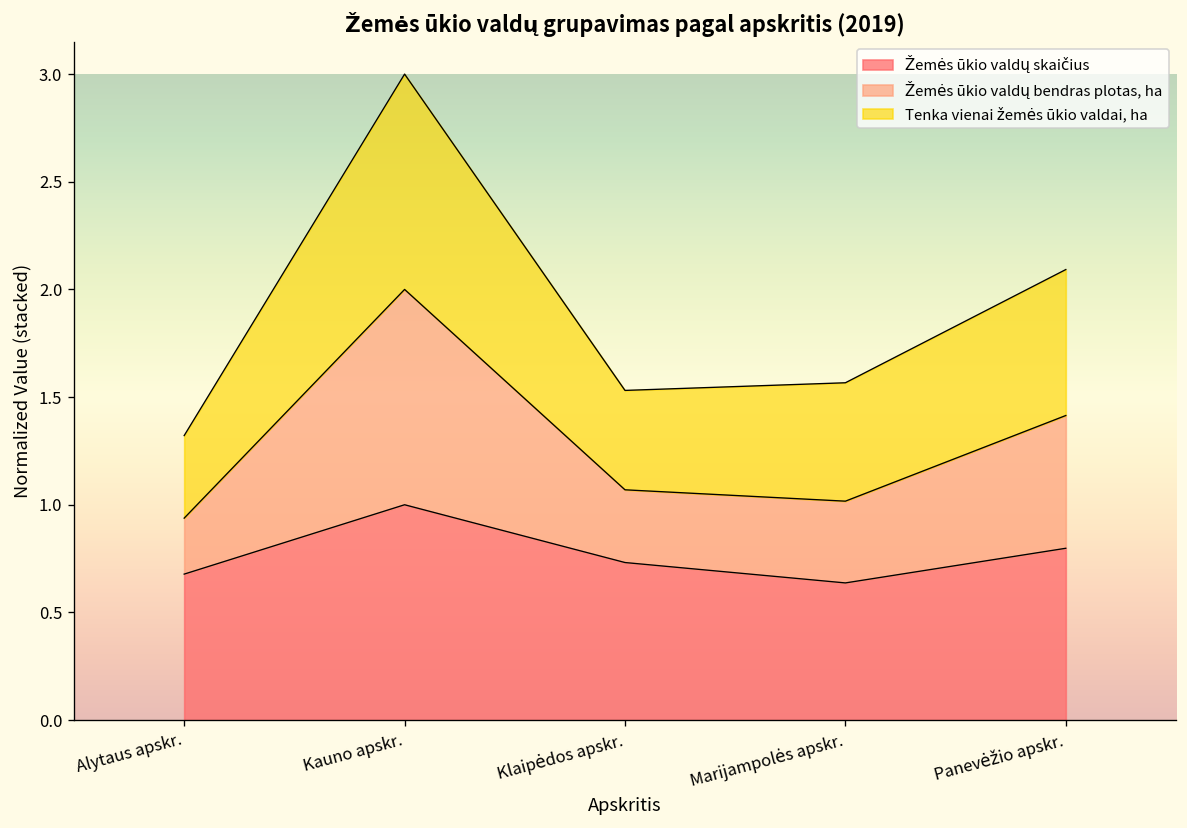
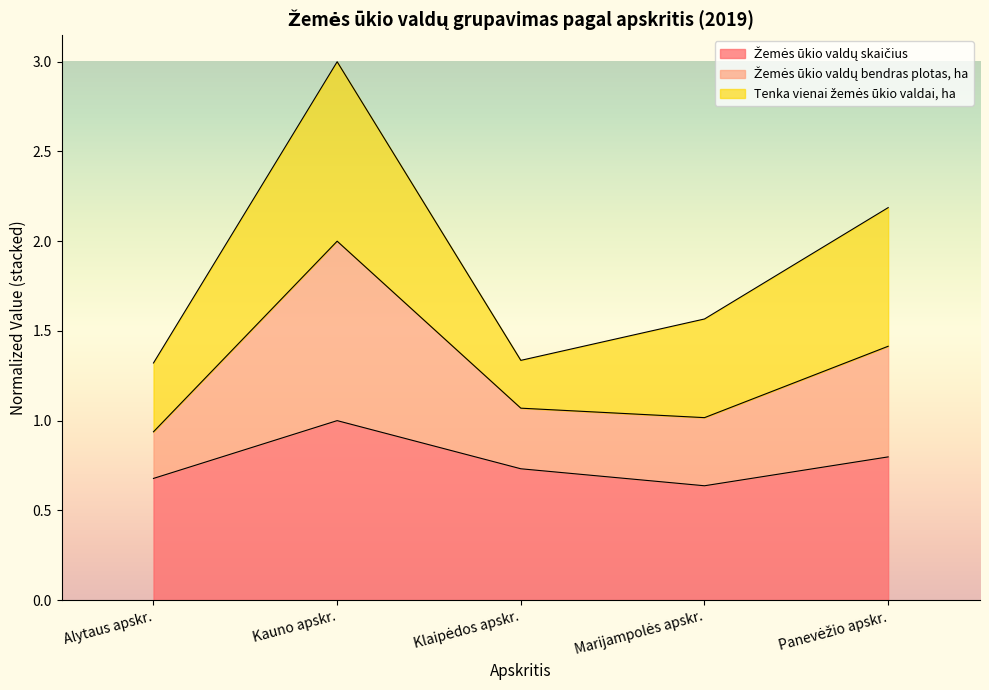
  {
    "Tenka vienai žemės ūkio valdai, ha": {
      "Alytaus apskr.": 0.38,
      "Kauno apskr.": 1.00,
-     "Klaipėdos apskr.": 0.46,
+     "Klaipėdos apskr.": 0.27,
      "Marijampolės apskr.": 0.55,
-     "Panevėžio apskr.": 0.68
+     "Panevėžio apskr.": 0.77
    }
  }
